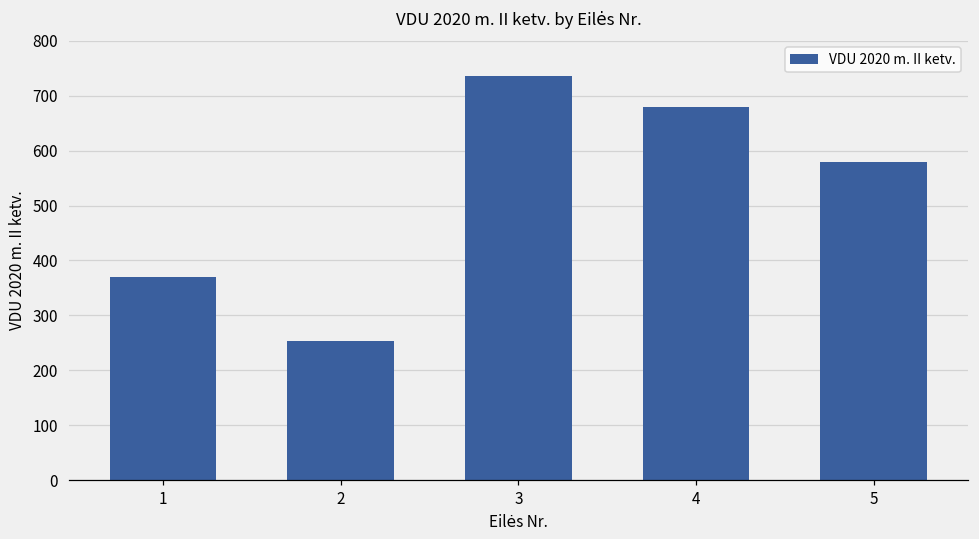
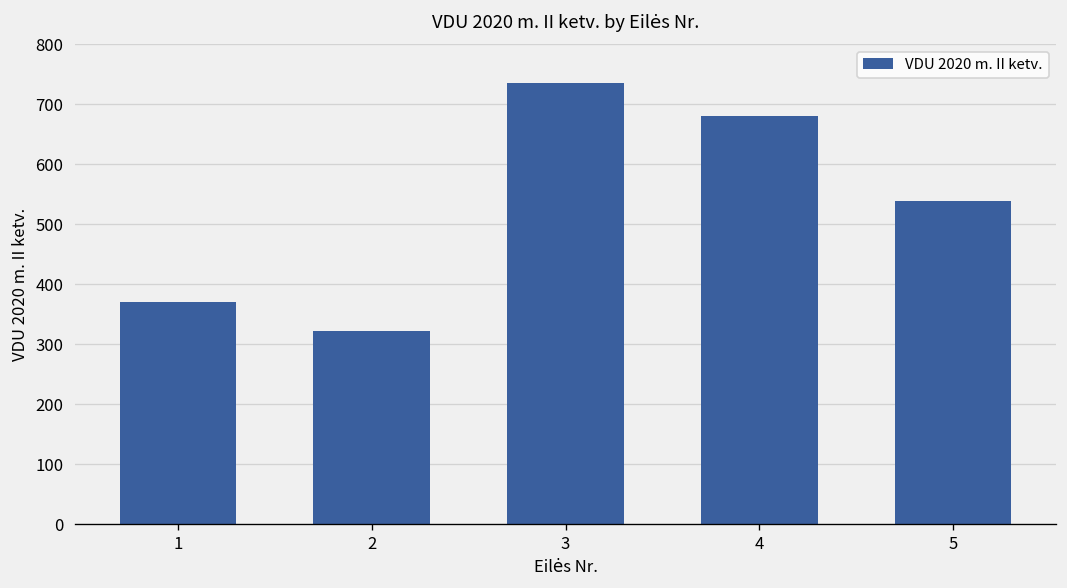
  {
    "1": 370,
-   "2": 250,
+   "2": 320,
    "3": 740,
    "4": 680,
-   "5": 580
+   "5": 540
  }
